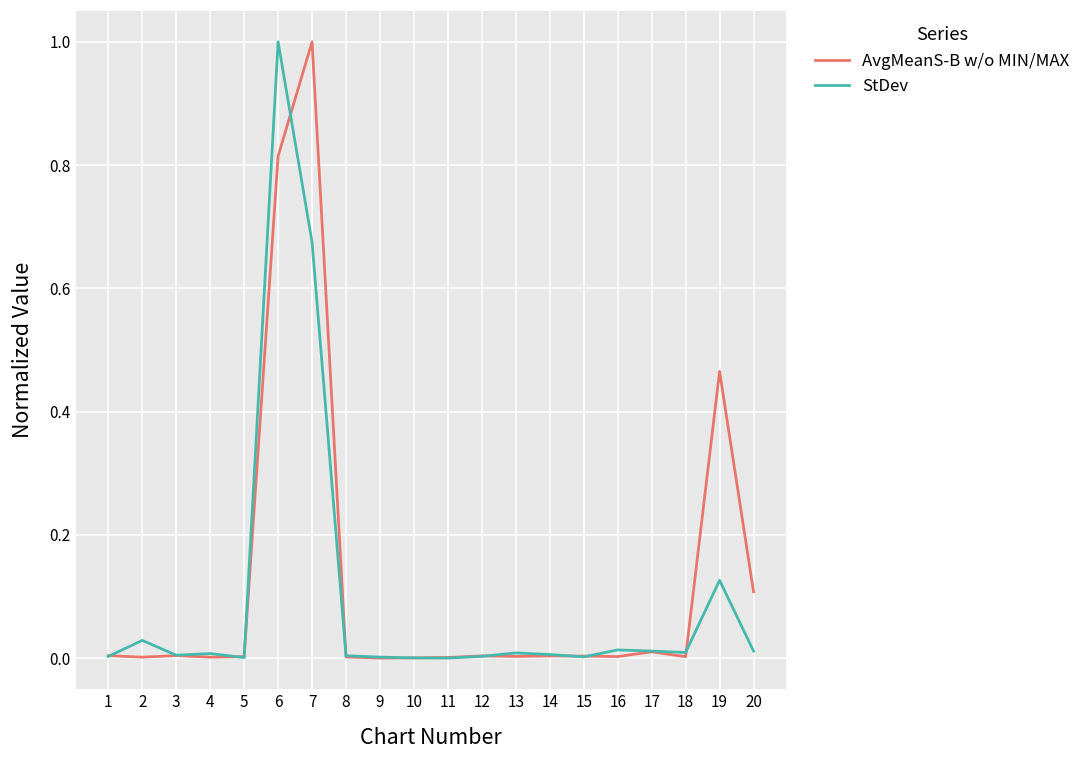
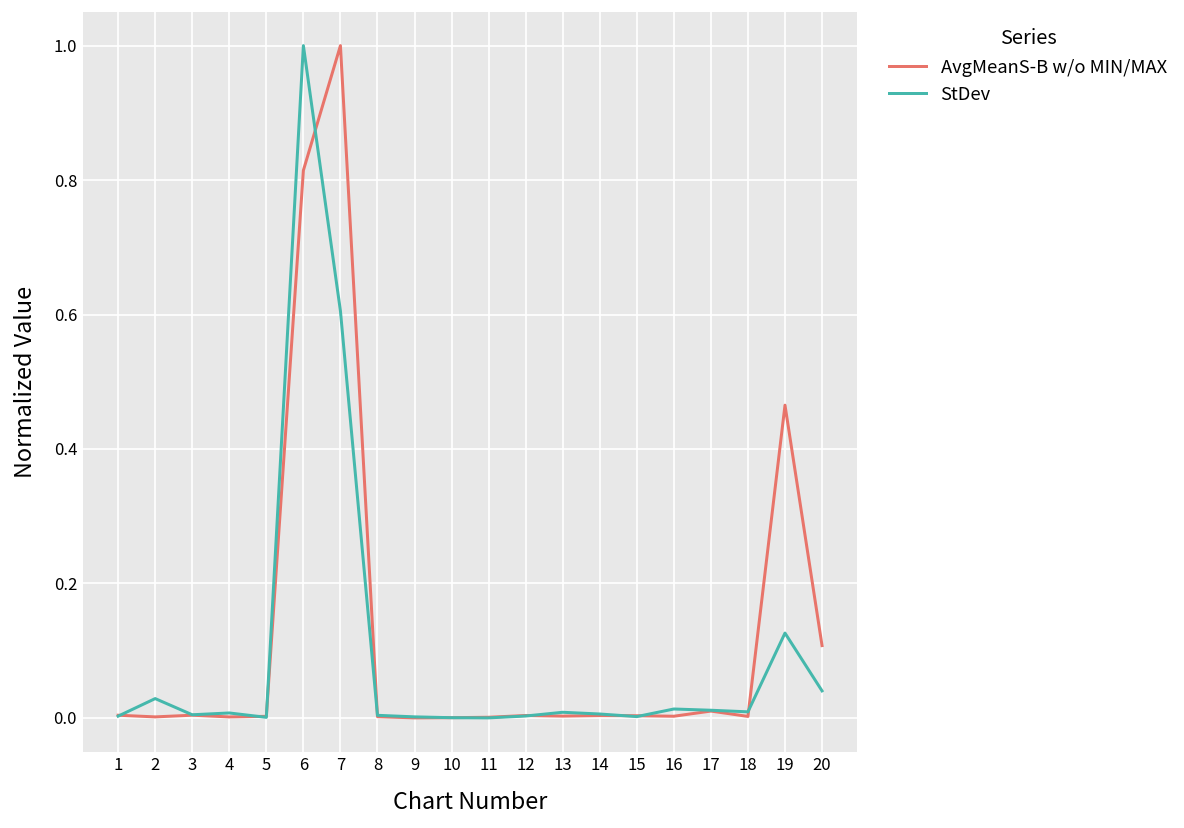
  {
    "AvgMeanS-B w/o MIN/MAX": {
      "2": 0.00,
      "4": 0.00,
      "6": 0.81,
      "7": 1.00,
      "13": 0.00,
      "16": 0.00,
      "18": 0.00,
      "19": 0.47,
      "20": 0.11
    },
    "StDev": {
      "2": 0.03,
      "4": 0.01,
      "6": 1.00,
-     "7": 0.67,
+     "7": 0.61,
      "13": 0.01,
      "16": 0.01,
      "18": 0.01,
      "19": 0.13,
-     "20": 0.01
+     "20": 0.04
    }
  }
